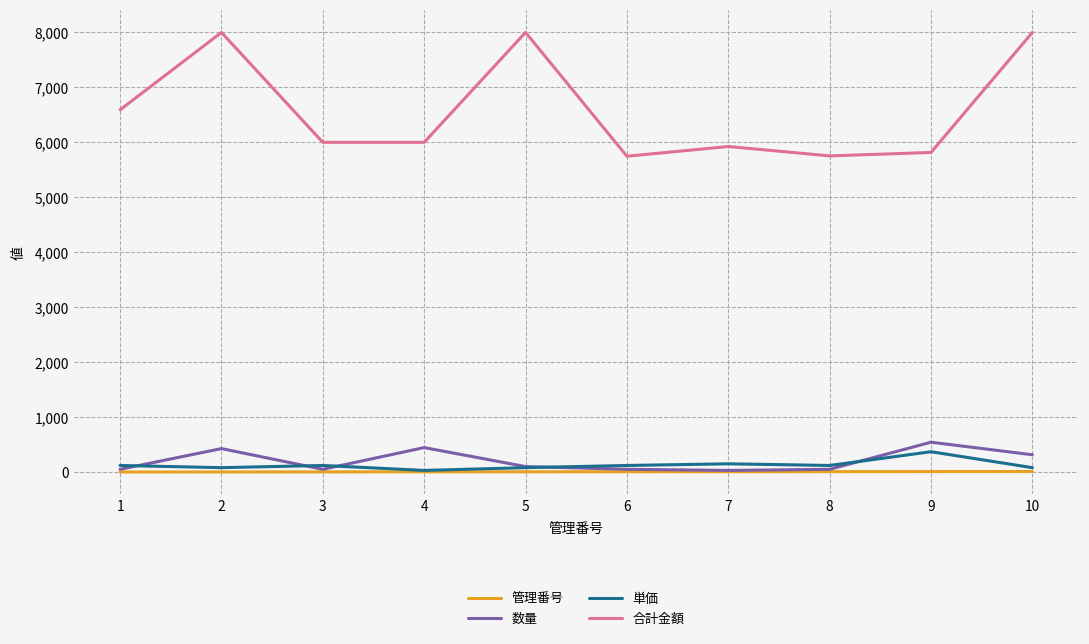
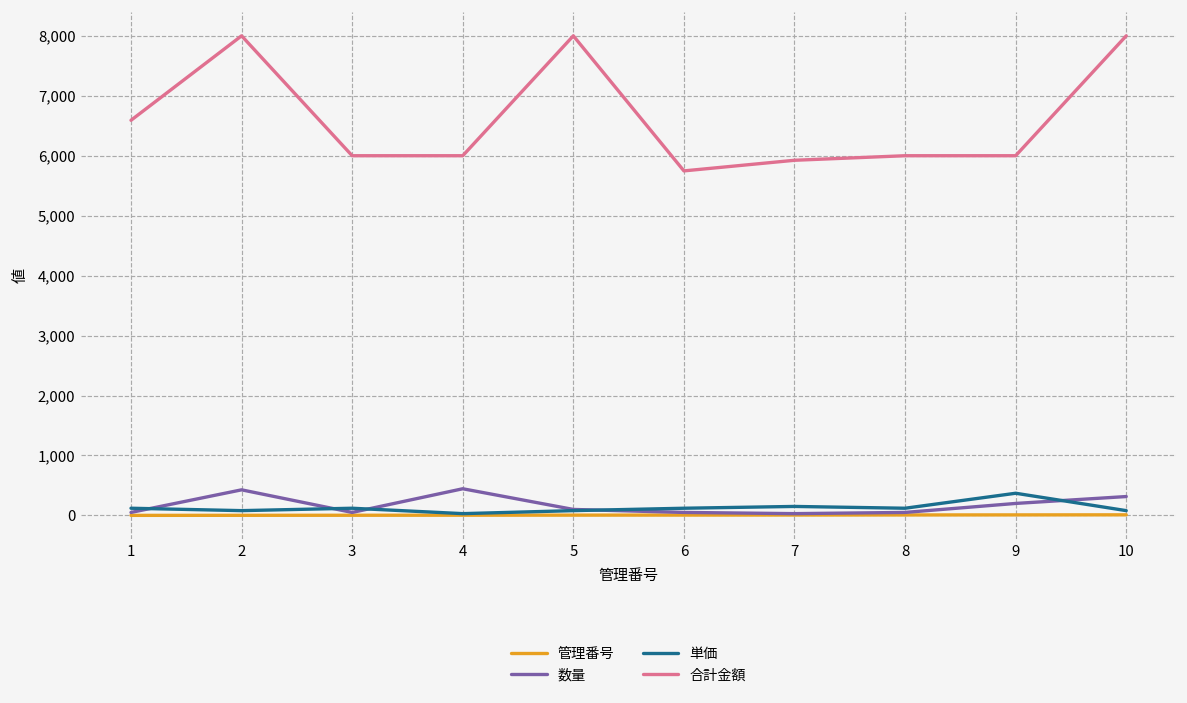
  {
    "管理番号": {
      "2": "0",
      "5": "0",
      "9": "0",
      "10": "0"
    },
    "数量": {
      "2": "400",
      "4": "400",
-     "9": "500",
+     "9": "200",
      "10": "300"
    },
    "単価": {
      "1": "100",
      "2": "100",
      "3": "100",
      "6": "100",
      "7": "200",
      "8": "100",
      "9": "400",
      "10": "100"
    },
    "合計金額": {
      "1": "6,600",
      "2": "8,000",
      "3": "6,000",
      "4": "6,000",
      "5": "8,000",
      "6": "5,700",
      "7": "5,900",
-     "8": "5,800",
-     "9": "5,800",
+     "8": "6,000",
+     "9": "6,000",
      "10": "8,000"
    }
  }
